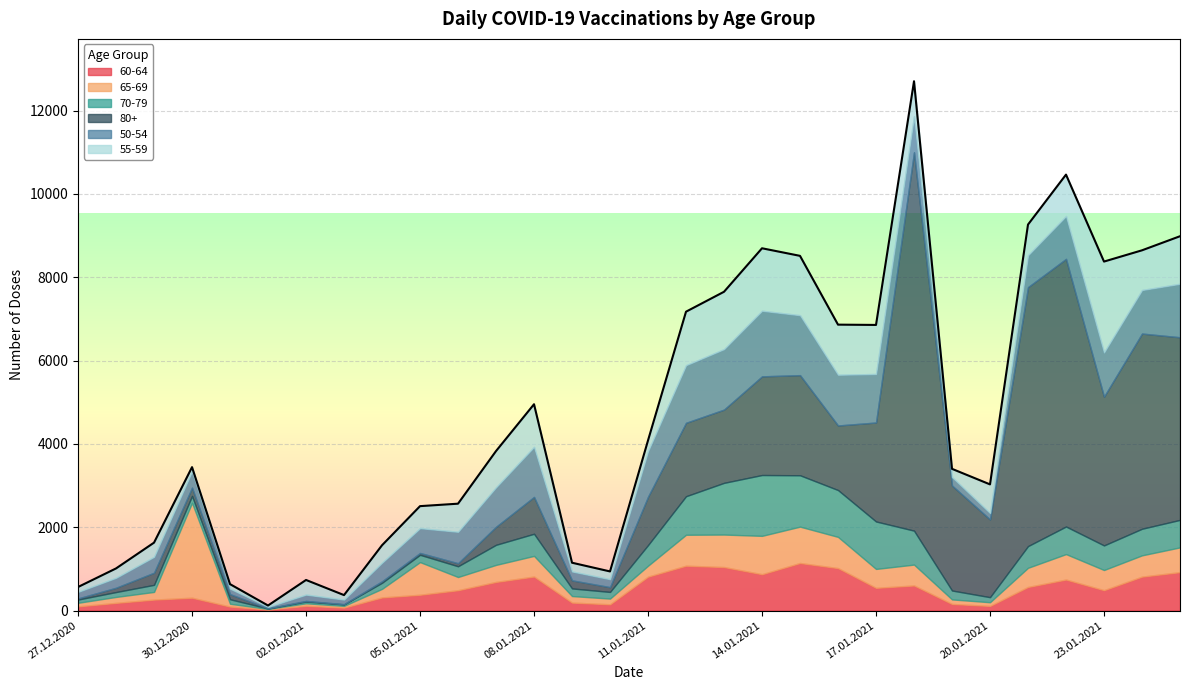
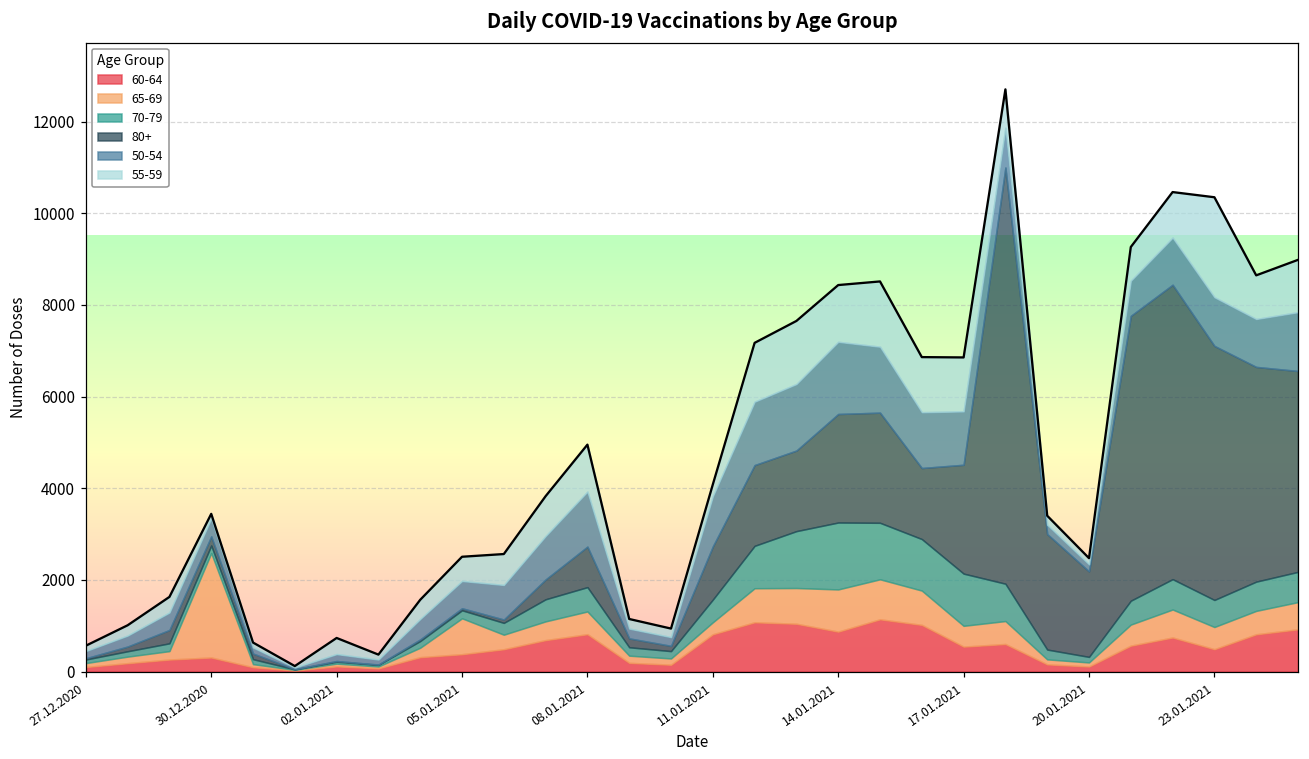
  {
    "60-64": {
      "27.12.2020": 100,
      "30.12.2020": 300,
      "05.01.2021": 400,
      "08.01.2021": 800,
      "11.01.2021": 800,
      "14.01.2021": 900,
      "17.01.2021": 500,
      "20.01.2021": 100,
      "23.01.2021": 500
    },
    "65-69": {
      "27.12.2020": 100,
      "30.12.2020": 2300,
      "05.01.2021": 800,
      "08.01.2021": 500,
      "11.01.2021": 300,
      "14.01.2021": 900,
      "17.01.2021": 500,
      "20.01.2021": 100,
      "23.01.2021": 500
    },
    "80+": {
      "30.12.2020": 200,
      "08.01.2021": 900,
      "11.01.2021": 1200,
      "14.01.2021": 2400,
      "17.01.2021": 2400,
      "20.01.2021": 1900,
-     "23.01.2021": 3600
+     "23.01.2021": 5500
    },
    "55-59": {
      "27.12.2020": 100,
      "30.12.2020": 100,
      "02.01.2021": 400,
      "05.01.2021": 500,
      "08.01.2021": 1000,
      "11.01.2021": 300,
-     "14.01.2021": 1500,
+     "14.01.2021": 1200,
      "17.01.2021": 1200,
-     "20.01.2021": 700,
+     "20.01.2021": 100,
      "23.01.2021": 2200
    }
  }
